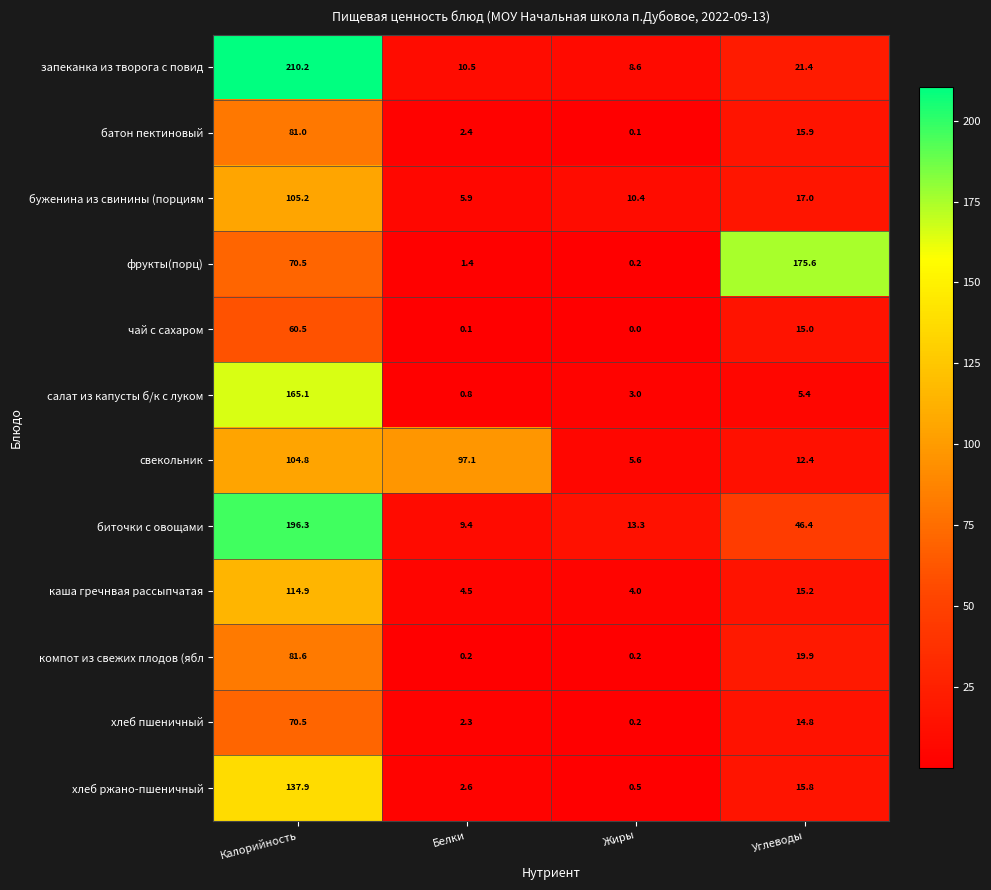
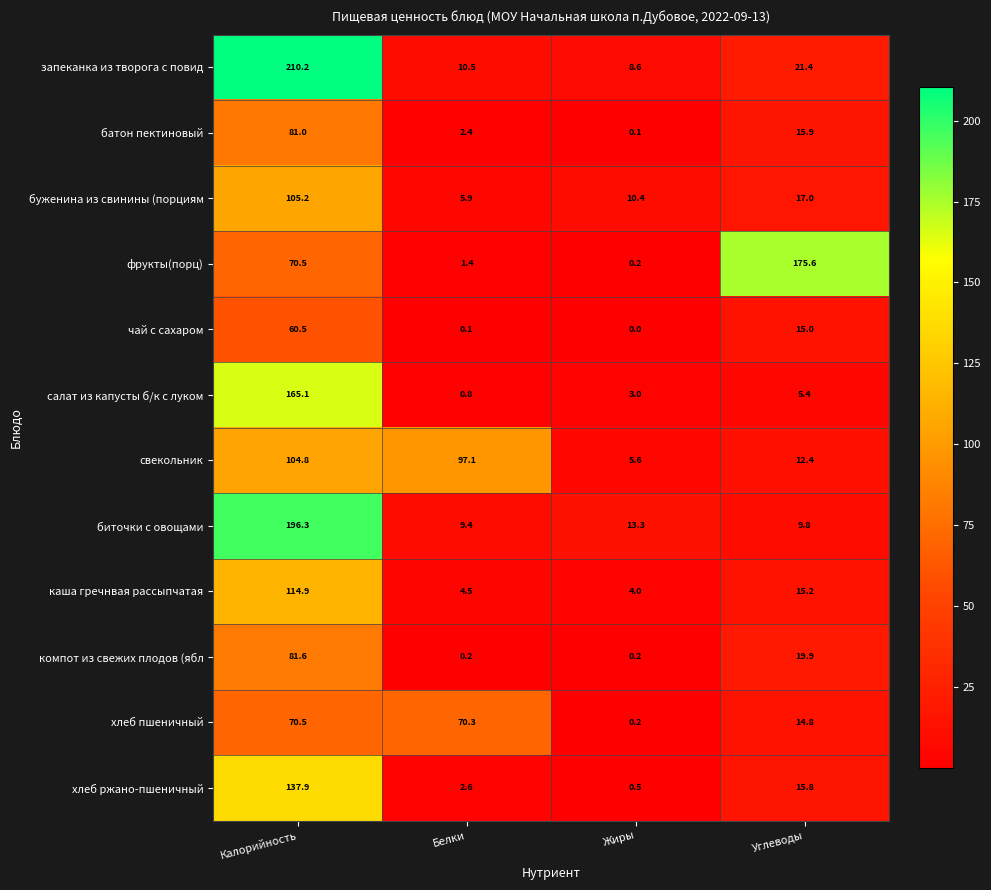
  {
    "запеканка из творога с повид": {
      "Калорийность": 210.2,
      "Белки": 10.5,
      "Жиры": 8.6,
      "Углеводы": 21.4
    },
    "батон пектиновый": {
      "Калорийность": 81.0,
      "Белки": 2.4,
      "Жиры": 0.1,
      "Углеводы": 15.9
    },
    "буженина из свинины (порциям": {
      "Калорийность": 105.2,
      "Белки": 5.9,
      "Жиры": 10.4,
      "Углеводы": 17.0
    },
    "фрукты(порц)": {
      "Калорийность": 70.5,
      "Белки": 1.4,
      "Жиры": 0.2,
      "Углеводы": 175.6
    },
    "чай с сахаром": {
      "Калорийность": 60.5,
      "Белки": 0.1,
      "Жиры": 0.0,
      "Углеводы": 15.0
    },
    "салат из капусты б/к с луком": {
      "Калорийность": 165.1,
      "Белки": 0.8,
      "Жиры": 3.0,
      "Углеводы": 5.4
    },
    "свекольник": {
      "Калорийность": 104.8,
      "Белки": 97.1,
      "Жиры": 5.6,
      "Углеводы": 12.4
    },
    "биточки с овощами": {
      "Калорийность": 196.3,
      "Белки": 9.4,
      "Жиры": 13.3,
-     "Углеводы": 46.4
+     "Углеводы": 9.8
    },
    "каша гречнвая рассыпчатая": {
      "Калорийность": 114.9,
      "Белки": 4.5,
      "Жиры": 4.0,
      "Углеводы": 15.2
    },
    "компот из свежих плодов (ябл": {
      "Калорийность": 81.6,
      "Белки": 0.2,
      "Жиры": 0.2,
      "Углеводы": 19.9
    },
    "хлеб пшеничный": {
      "Калорийность": 70.5,
-     "Белки": 2.3,
+     "Белки": 70.3,
      "Жиры": 0.2,
      "Углеводы": 14.8
    },
    "хлеб ржано-пшеничный": {
      "Калорийность": 137.9,
      "Белки": 2.6,
      "Жиры": 0.5,
      "Углеводы": 15.8
    }
  }
